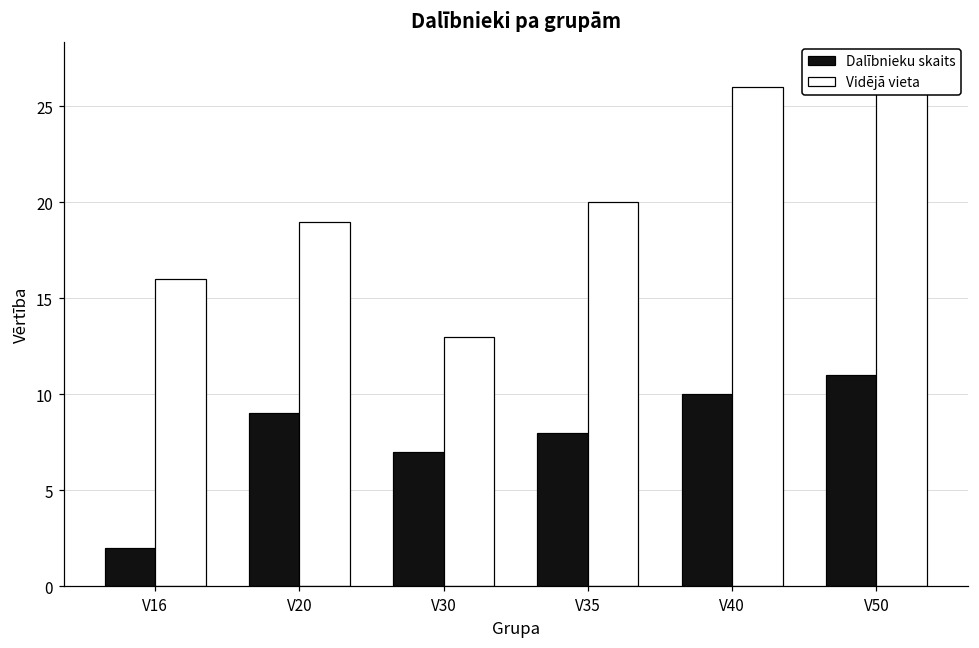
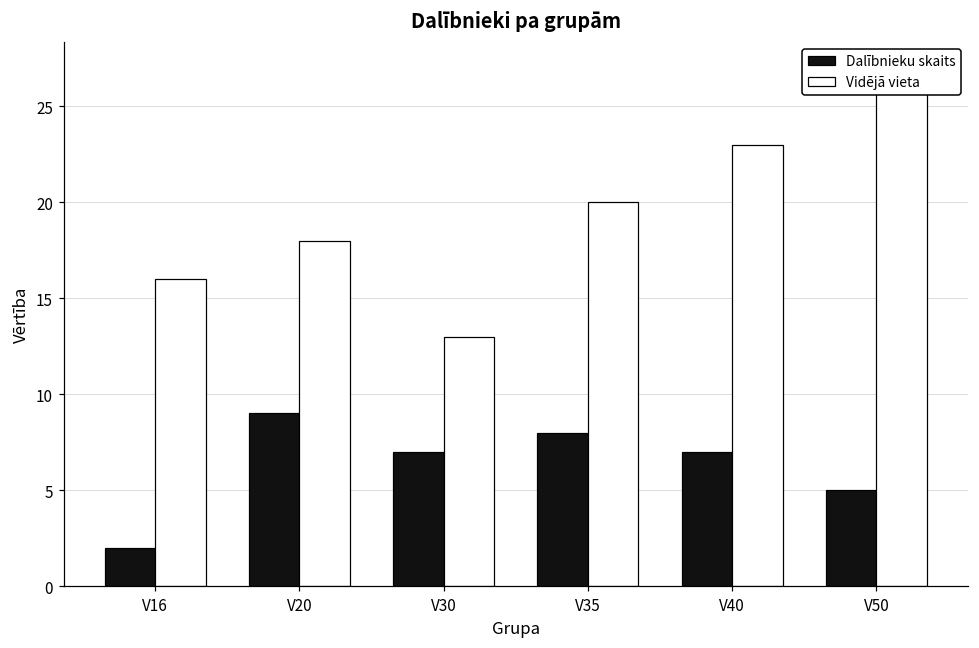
  {
    "Dalībnieku skaits": {
      "V16": 2,
      "V20": 9,
      "V30": 7,
      "V35": 8,
-     "V40": 10,
-     "V50": 11
+     "V40": 7,
+     "V50": 5
    },
    "Vidējā vieta": {
      "V16": 16,
-     "V20": 19,
+     "V20": 18,
      "V30": 13,
      "V35": 20,
-     "V40": 26
+     "V40": 23
    }
  }
